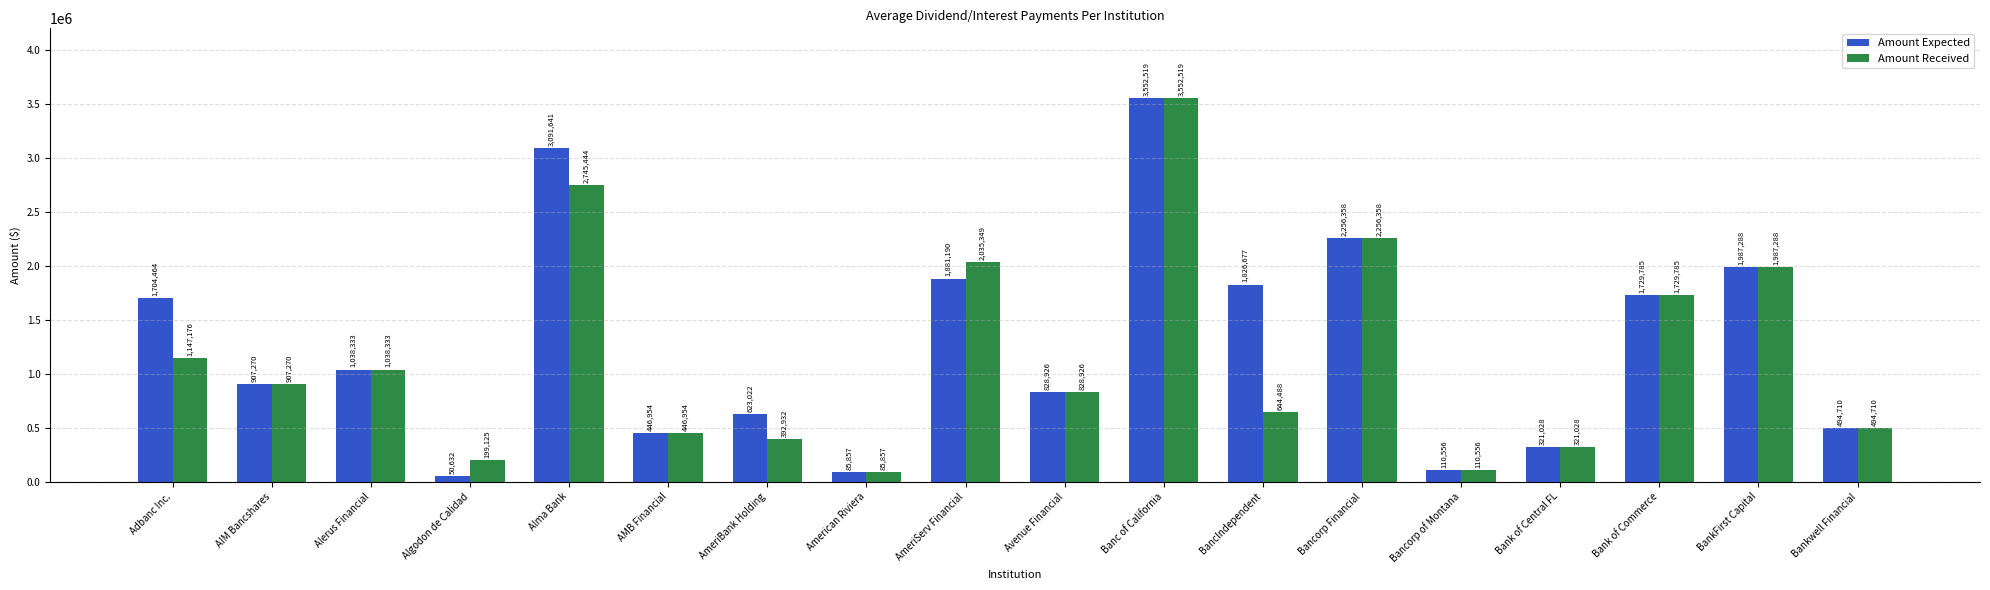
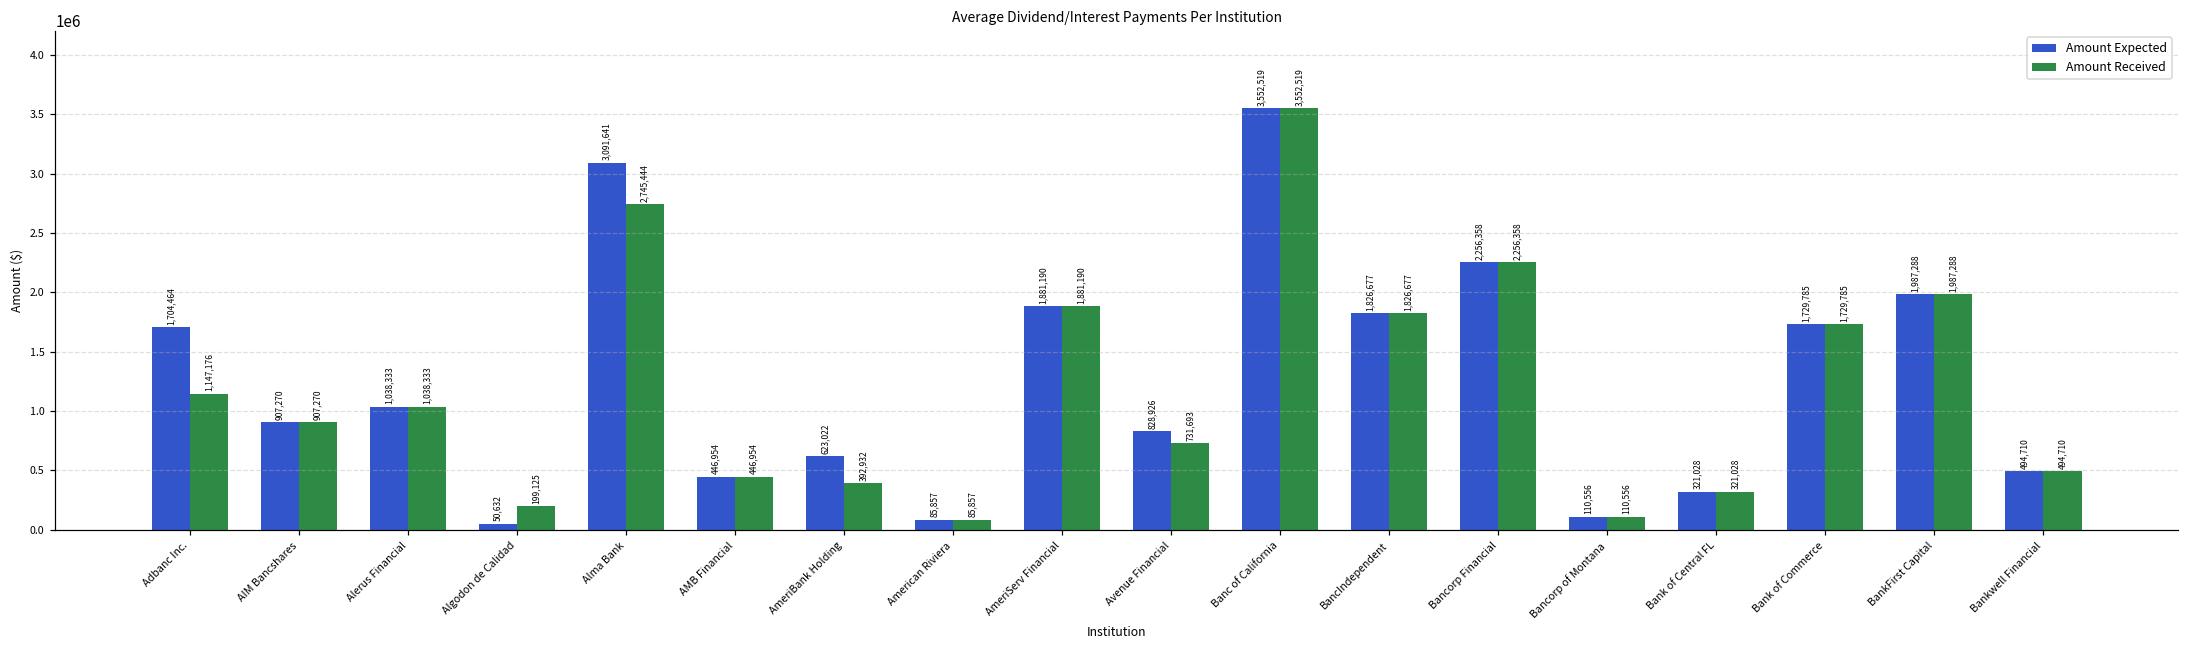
  {
    "Amount Expected": {
      "Adbanc Inc.": "1,704,464",
      "AIM Bancshares": "907,270",
      "Alerus Financial": "1,038,333",
      "Algodon de Calidad": "50,632",
      "Alma Bank": "3,091,641",
      "AMB Financial": "446,954",
      "AmeriBank Holding": "623,022",
      "American Riviera": "85,857",
      "AmeriServ Financial": "1,881,190",
      "Avenue Financial": "828,926",
      "Banc of California": "3,552,519",
      "BancIndependent": "1,826,677",
      "Bancorp Financial": "2,256,358",
      "Bancorp of Montana": "110,556",
      "Bank of Central FL": "321,028",
      "Bank of Commerce": "1,729,785",
      "BankFirst Capital": "1,987,288",
      "Bankwell Financial": "494,710"
    },
    "Amount Received": {
      "Adbanc Inc.": "1,147,176",
      "AIM Bancshares": "907,270",
      "Alerus Financial": "1,038,333",
      "Algodon de Calidad": "199,125",
      "Alma Bank": "2,745,444",
      "AMB Financial": "446,954",
      "AmeriBank Holding": "392,932",
      "American Riviera": "85,857",
-     "AmeriServ Financial": "2,035,349",
-     "Avenue Financial": "828,926",
+     "AmeriServ Financial": "1,881,190",
+     "Avenue Financial": "731,693",
      "Banc of California": "3,552,519",
-     "BancIndependent": "644,488",
+     "BancIndependent": "1,826,677",
      "Bancorp Financial": "2,256,358",
      "Bancorp of Montana": "110,556",
      "Bank of Central FL": "321,028",
      "Bank of Commerce": "1,729,785",
      "BankFirst Capital": "1,987,288",
      "Bankwell Financial": "494,710"
    }
  }
